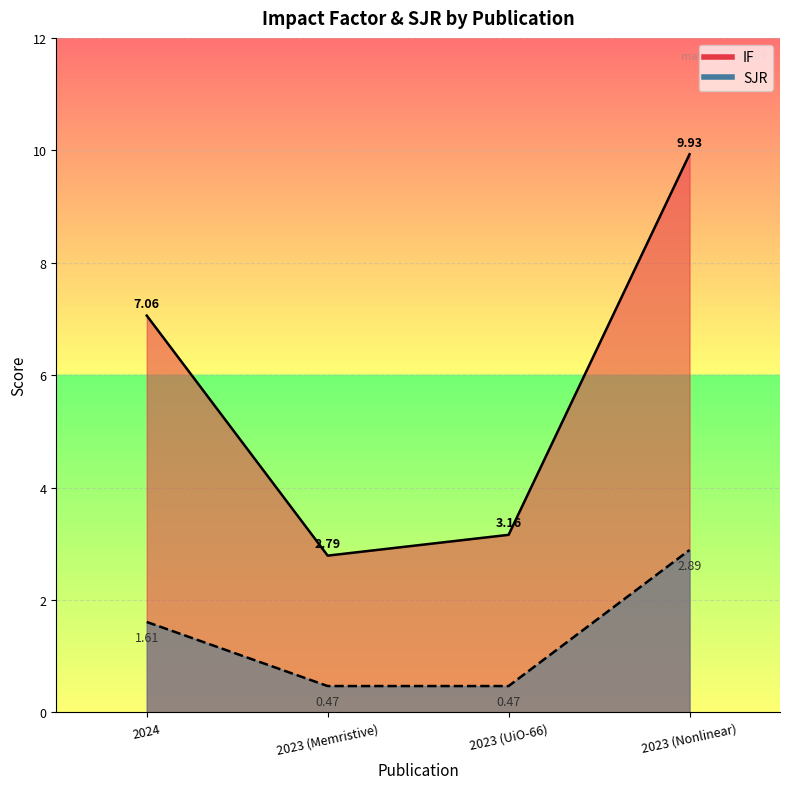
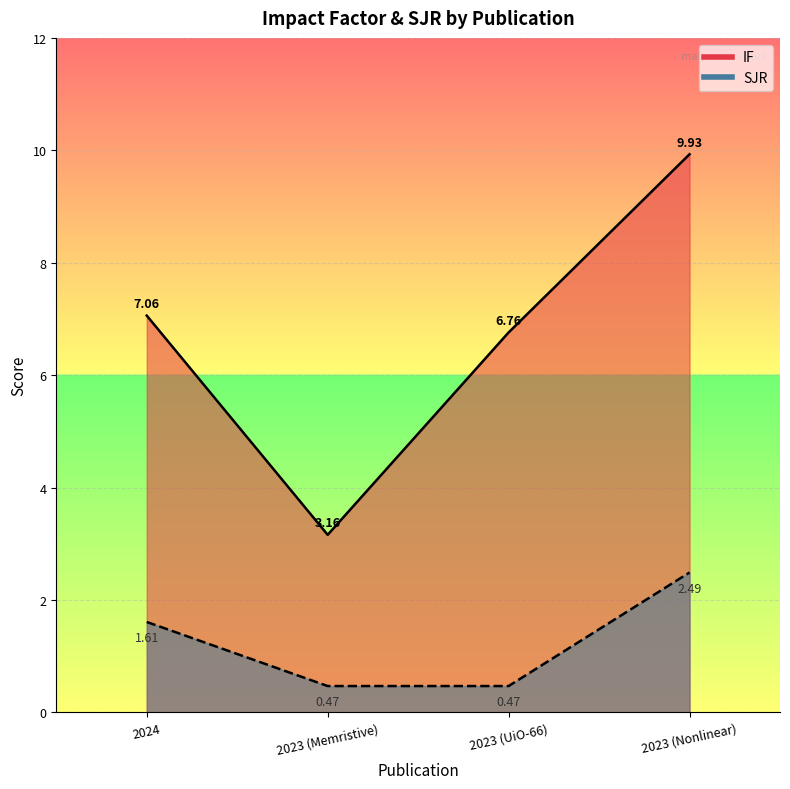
  {
    "IF": {
      "2024": 7.06,
-     "2023 (Memristive)": 2.79,
-     "2023 (UiO-66)": 3.16,
+     "2023 (Memristive)": 3.16,
+     "2023 (UiO-66)": 6.76,
      "2023 (Nonlinear)": 9.93
    },
    "SJR": {
      "2024": 1.61,
      "2023 (Memristive)": 0.47,
      "2023 (UiO-66)": 0.47,
-     "2023 (Nonlinear)": 2.89
+     "2023 (Nonlinear)": 2.49
    }
  }
